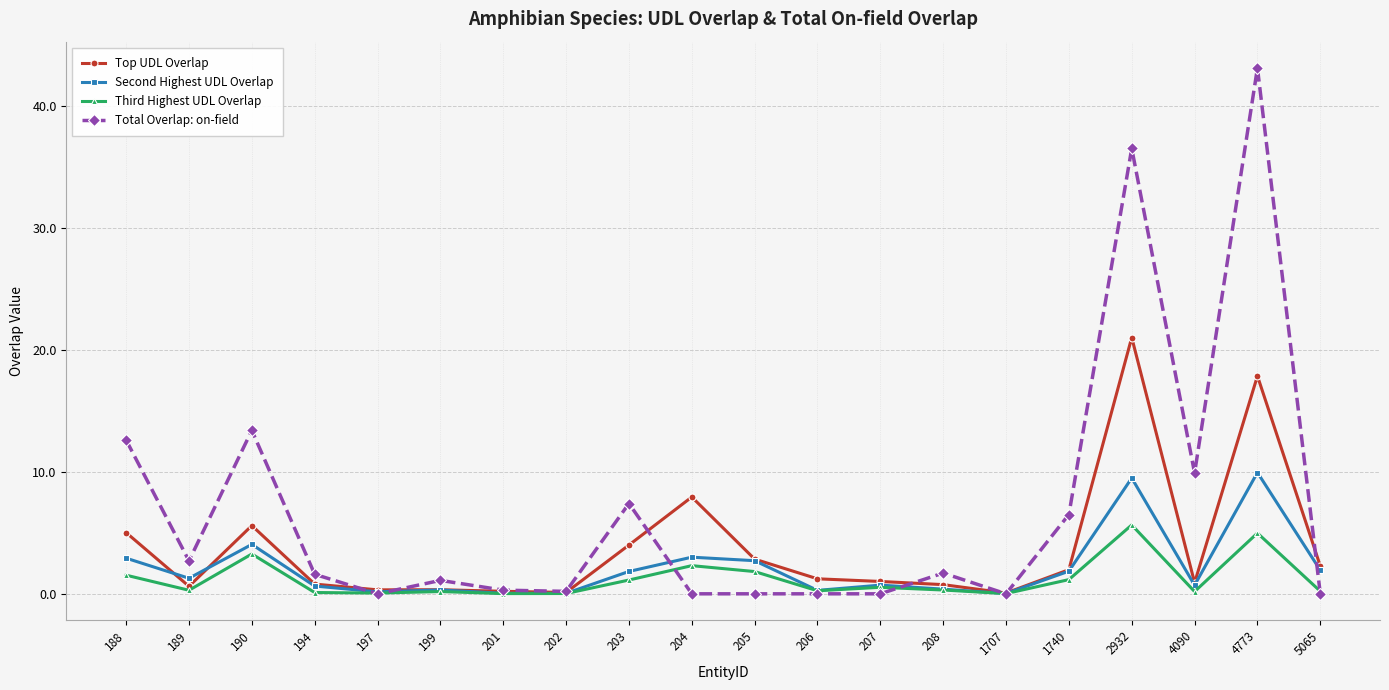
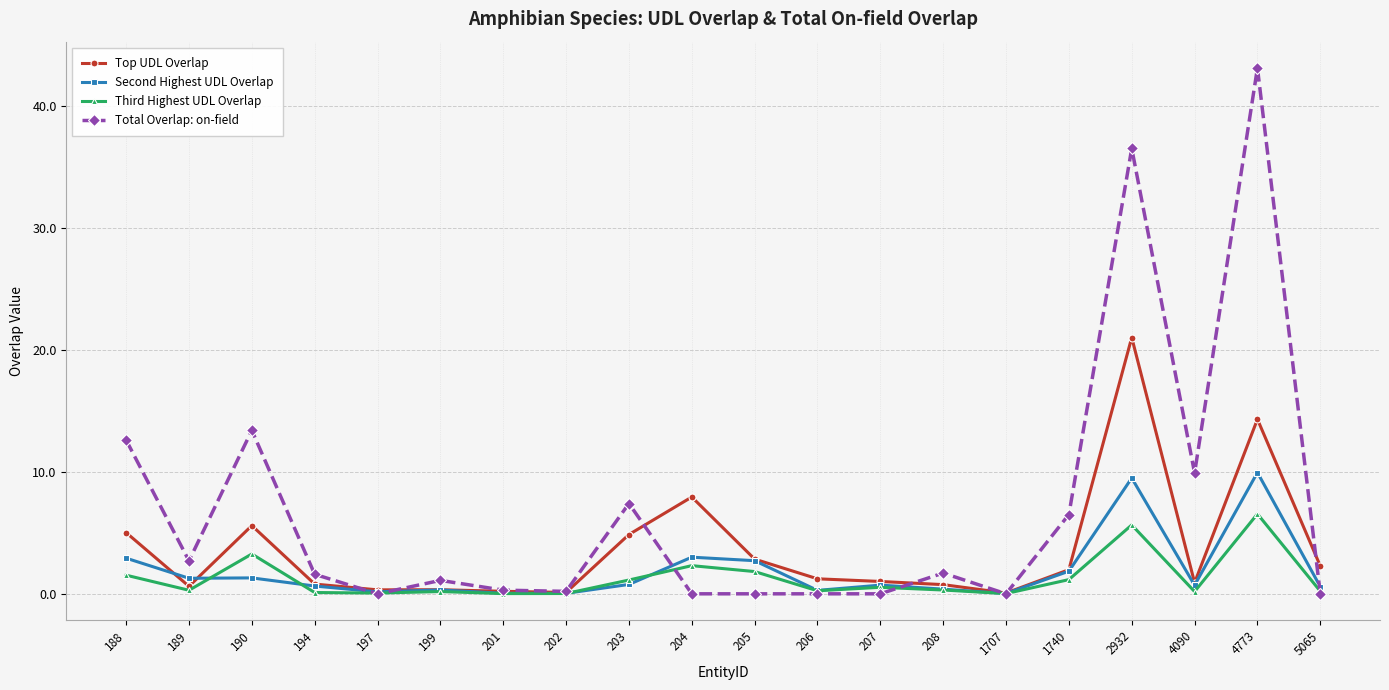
  {
    "Top UDL Overlap": {
      "188": 5.0,
      "189": 0.6,
      "190": 5.6,
-     "203": 4.0,
+     "203": 4.9,
      "204": 7.9,
      "206": 1.2,
      "207": 1.0,
      "208": 0.8,
      "2932": 21.0,
-     "4773": 17.9,
+     "4773": 14.3,
      "5065": 2.3
    },
    "Second Highest UDL Overlap": {
      "188": 2.9,
      "189": 1.3,
-     "190": 4.0,
-     "203": 1.8,
+     "190": 1.3,
+     "203": 0.8,
      "204": 3.0,
      "2932": 9.5,
      "4773": 9.9,
-     "5065": 1.9
+     "5065": 0.6
    },
    "Third Highest UDL Overlap": {
      "188": 1.5,
      "189": 0.3,
      "190": 3.3,
      "194": 0.1,
      "203": 1.1,
      "204": 2.3,
      "205": 1.8,
      "1740": 1.2,
      "2932": 5.6,
      "4090": 0.2,
-     "4773": 5.0,
+     "4773": 6.5,
      "5065": 0.2
    },
    "Total Overlap: on-field": {
      "188": 12.6,
      "189": 2.7,
      "190": 13.4,
      "194": 1.6,
      "199": 1.1,
      "203": 7.4,
      "204": 0.0,
      "205": 0.0,
      "206": 0.0,
      "207": 0.0,
      "208": 1.7,
      "1740": 6.5,
      "2932": 36.5,
      "4090": 9.9,
      "4773": 43.1,
      "5065": 0.0
    }
  }
